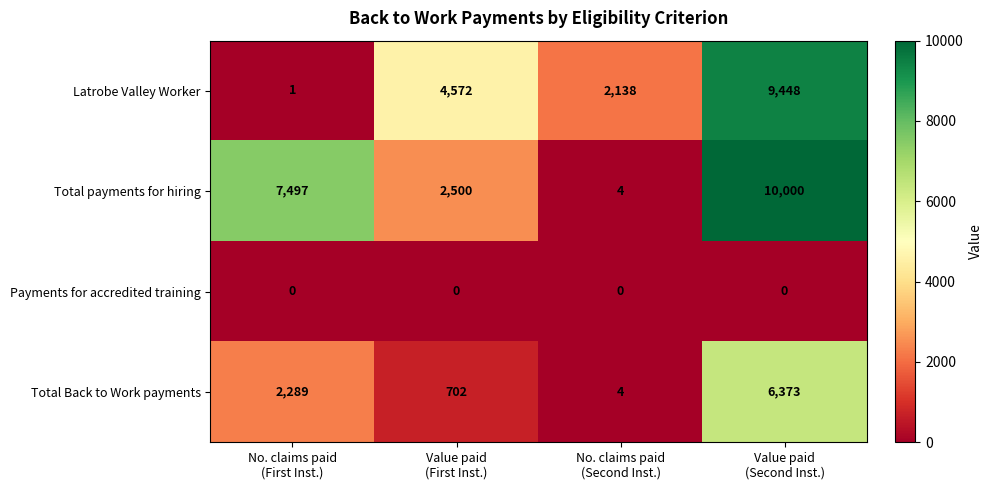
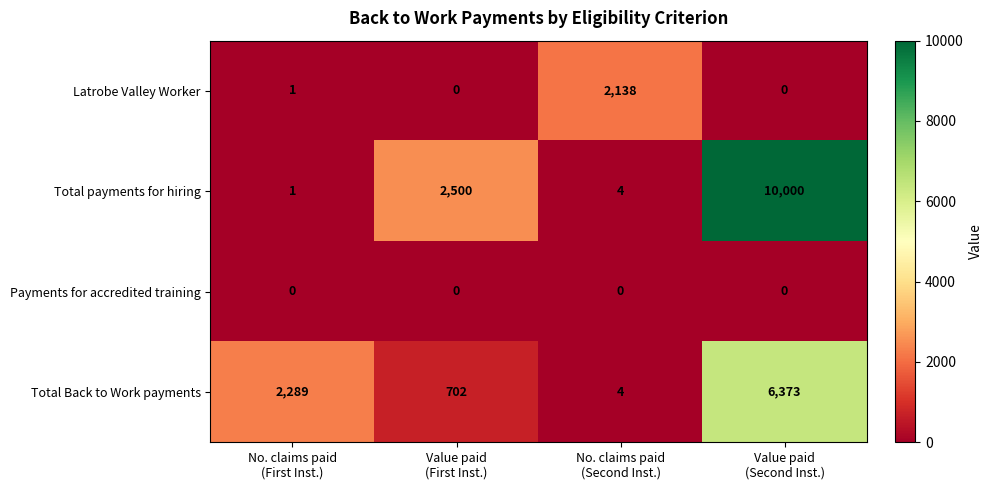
  {
    "Latrobe Valley Worker": {
      "No. claims paid (First Inst.)": "1",
-     "Value paid (First Inst.)": "4,572",
+     "Value paid (First Inst.)": "0",
      "No. claims paid (Second Inst.)": "2,138",
-     "Value paid (Second Inst.)": "9,448"
+     "Value paid (Second Inst.)": "0"
    },
    "Total payments for hiring": {
-     "No. claims paid (First Inst.)": "7,497",
+     "No. claims paid (First Inst.)": "1",
      "Value paid (First Inst.)": "2,500",
      "No. claims paid (Second Inst.)": "4",
      "Value paid (Second Inst.)": "10,000"
    },
    "Payments for accredited training": {
      "No. claims paid (First Inst.)": "0",
      "Value paid (First Inst.)": "0",
      "No. claims paid (Second Inst.)": "0",
      "Value paid (Second Inst.)": "0"
    },
    "Total Back to Work payments": {
      "No. claims paid (First Inst.)": "2,289",
      "Value paid (First Inst.)": "702",
      "No. claims paid (Second Inst.)": "4",
      "Value paid (Second Inst.)": "6,373"
    }
  }
